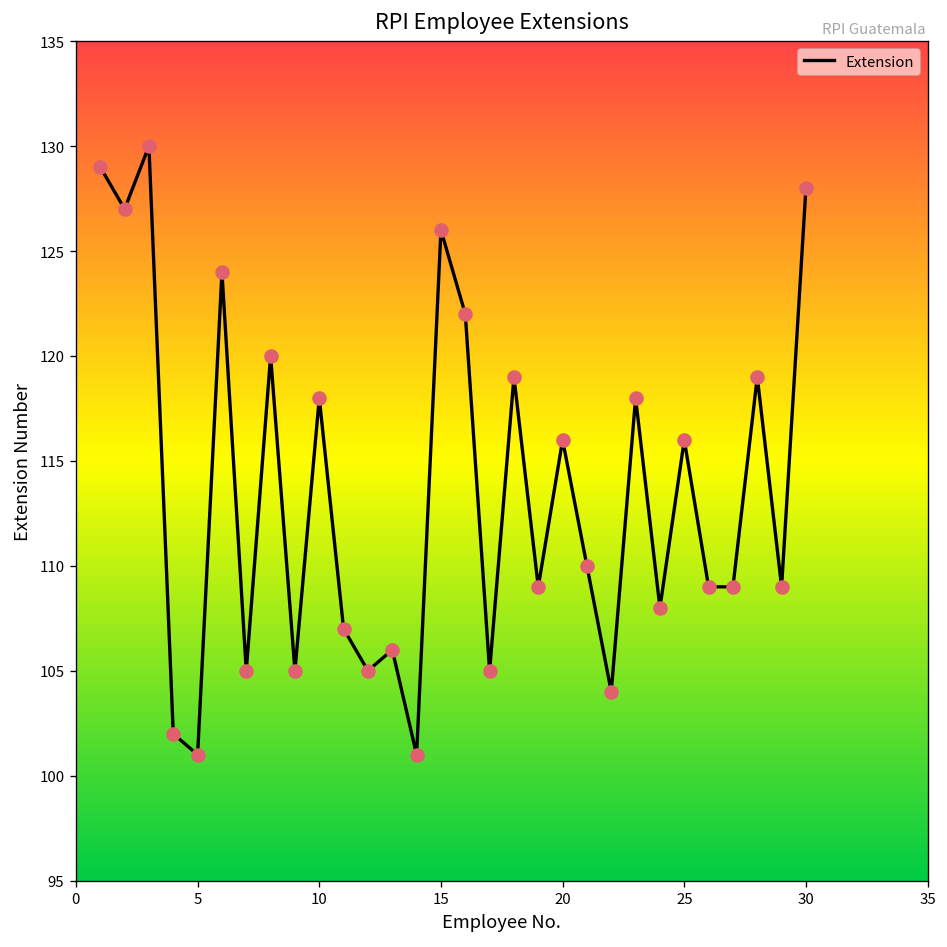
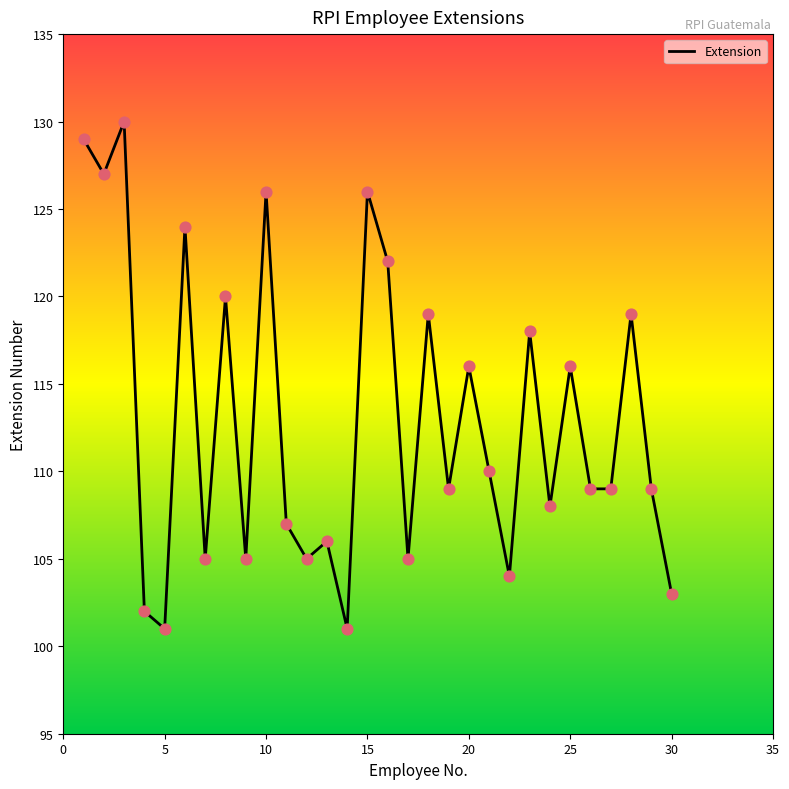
  {
    "5": 101,
-   "10": 118,
+   "10": 126,
    "15": 126,
    "20": 116,
    "25": 116,
-   "30": 128
+   "30": 103
  }
